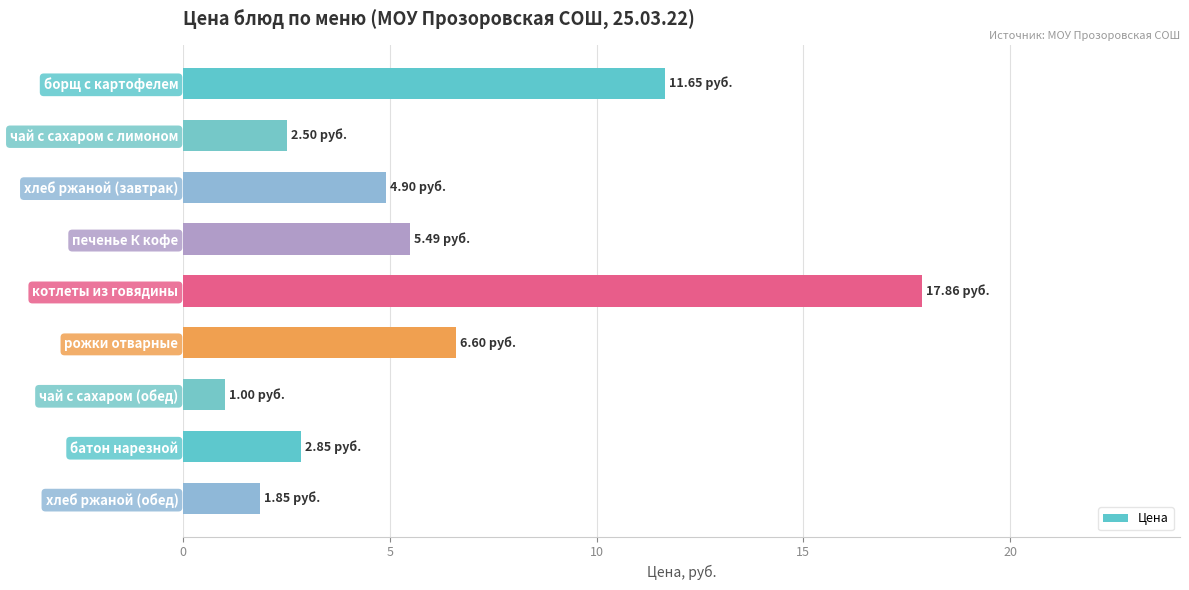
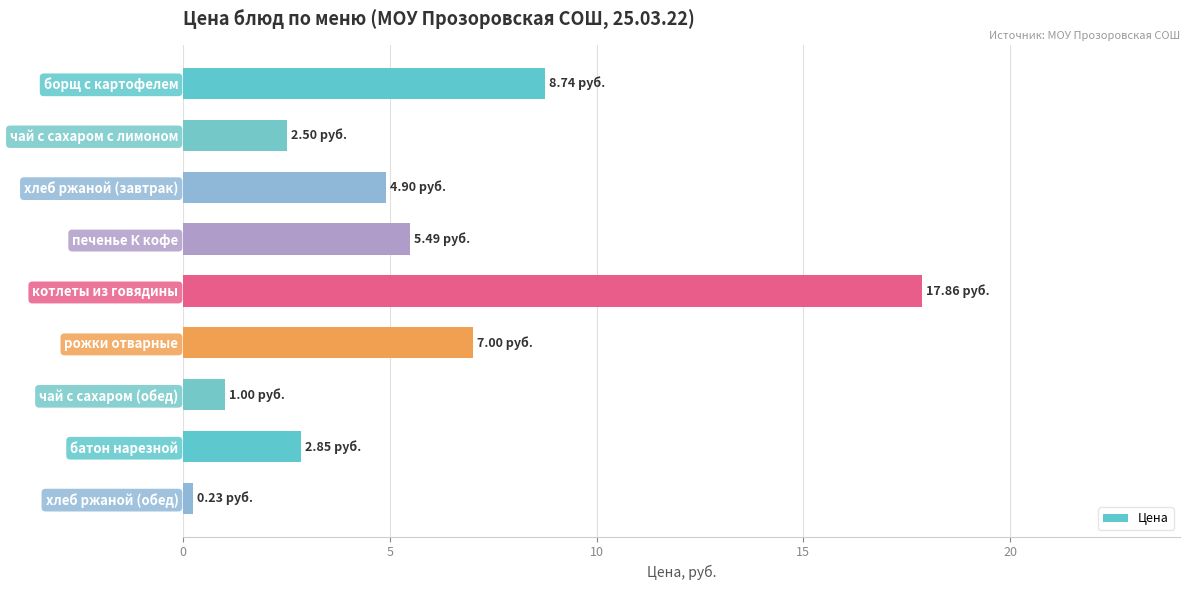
  {
-   "борщ с картофелем": 11.65,
+   "борщ с картофелем": 8.74,
    "чай с сахаром с лимоном": 2.50,
    "хлеб ржаной (завтрак)": 4.90,
    "печенье К кофе": 5.49,
    "котлеты из говядины": 17.86,
-   "рожки отварные": 6.60,
+   "рожки отварные": 7.00,
    "чай с сахаром (обед)": 1.00,
    "батон нарезной": 2.85,
-   "хлеб ржаной (обед)": 1.85
+   "хлеб ржаной (обед)": 0.23
  }
